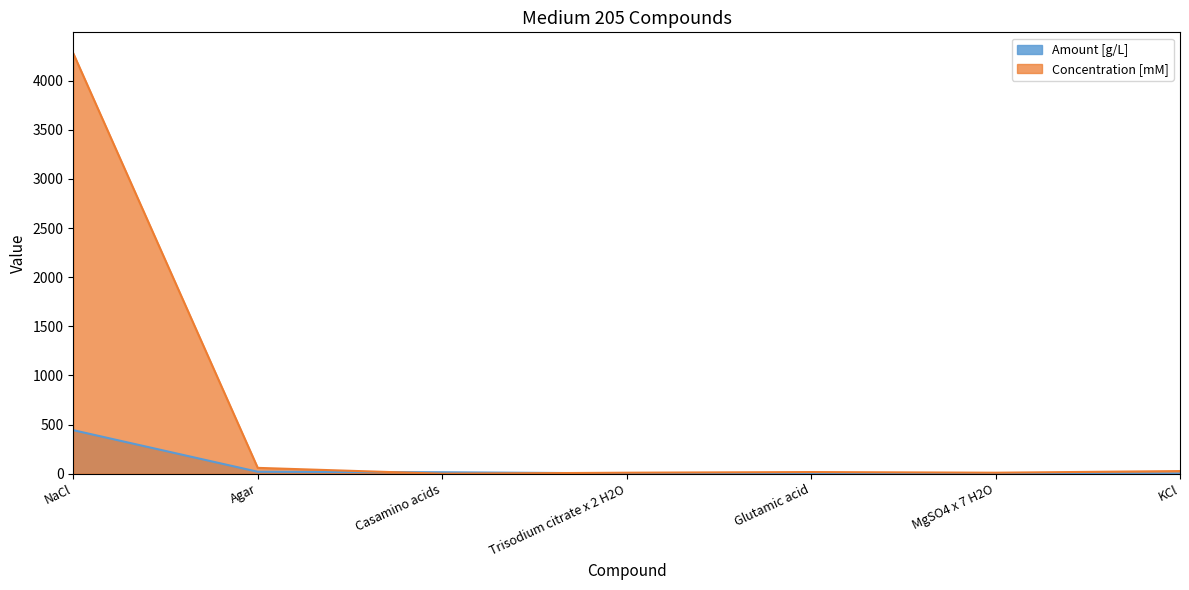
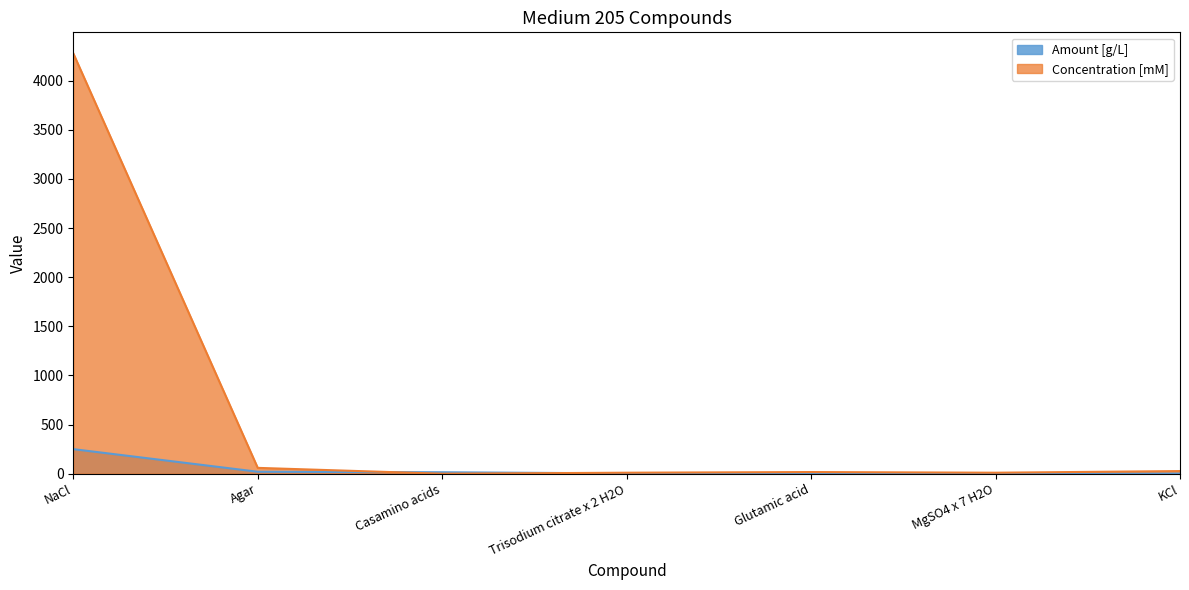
  {
    "Amount [g/L]": {
-     "NaCl": 400,
+     "NaCl": 300,
      "Agar": 0
    },
    "Concentration [mM]": {
      "NaCl": 4300,
      "Agar": 100
    }
  }
